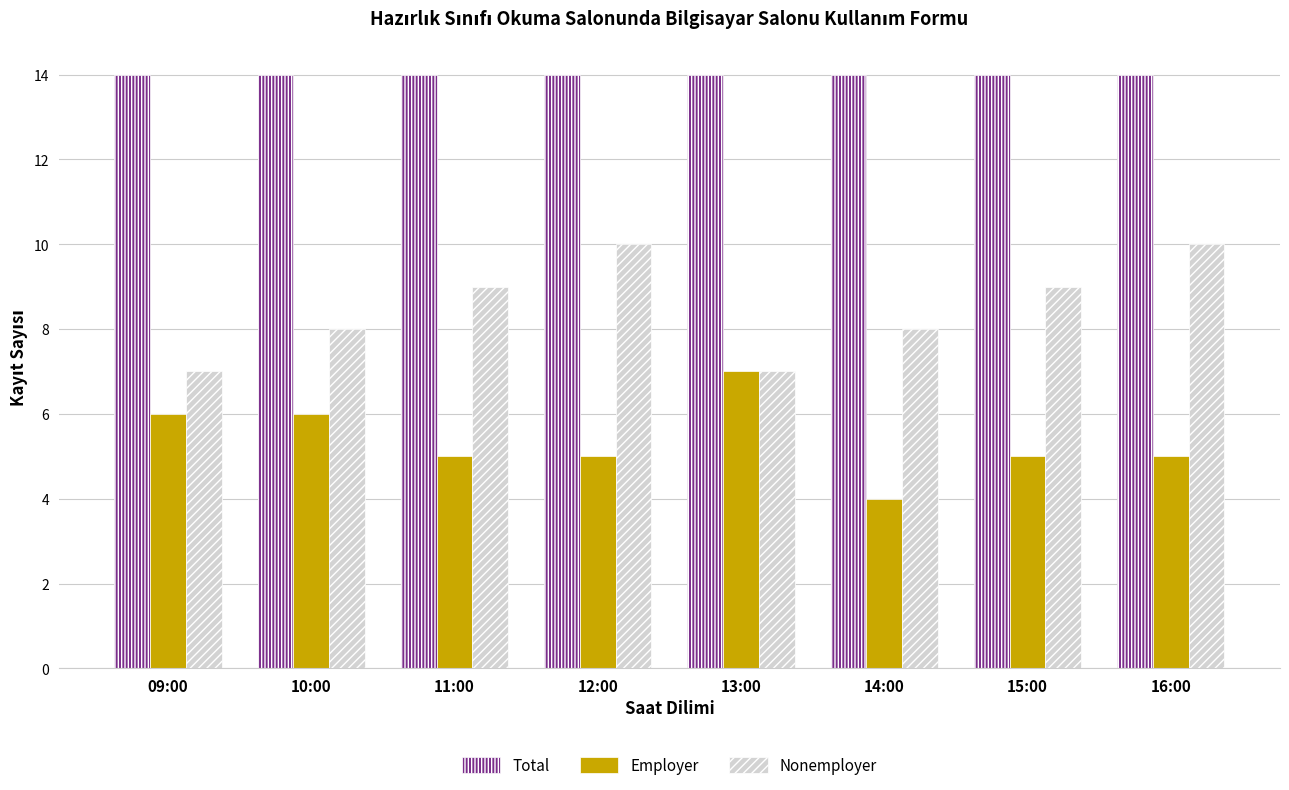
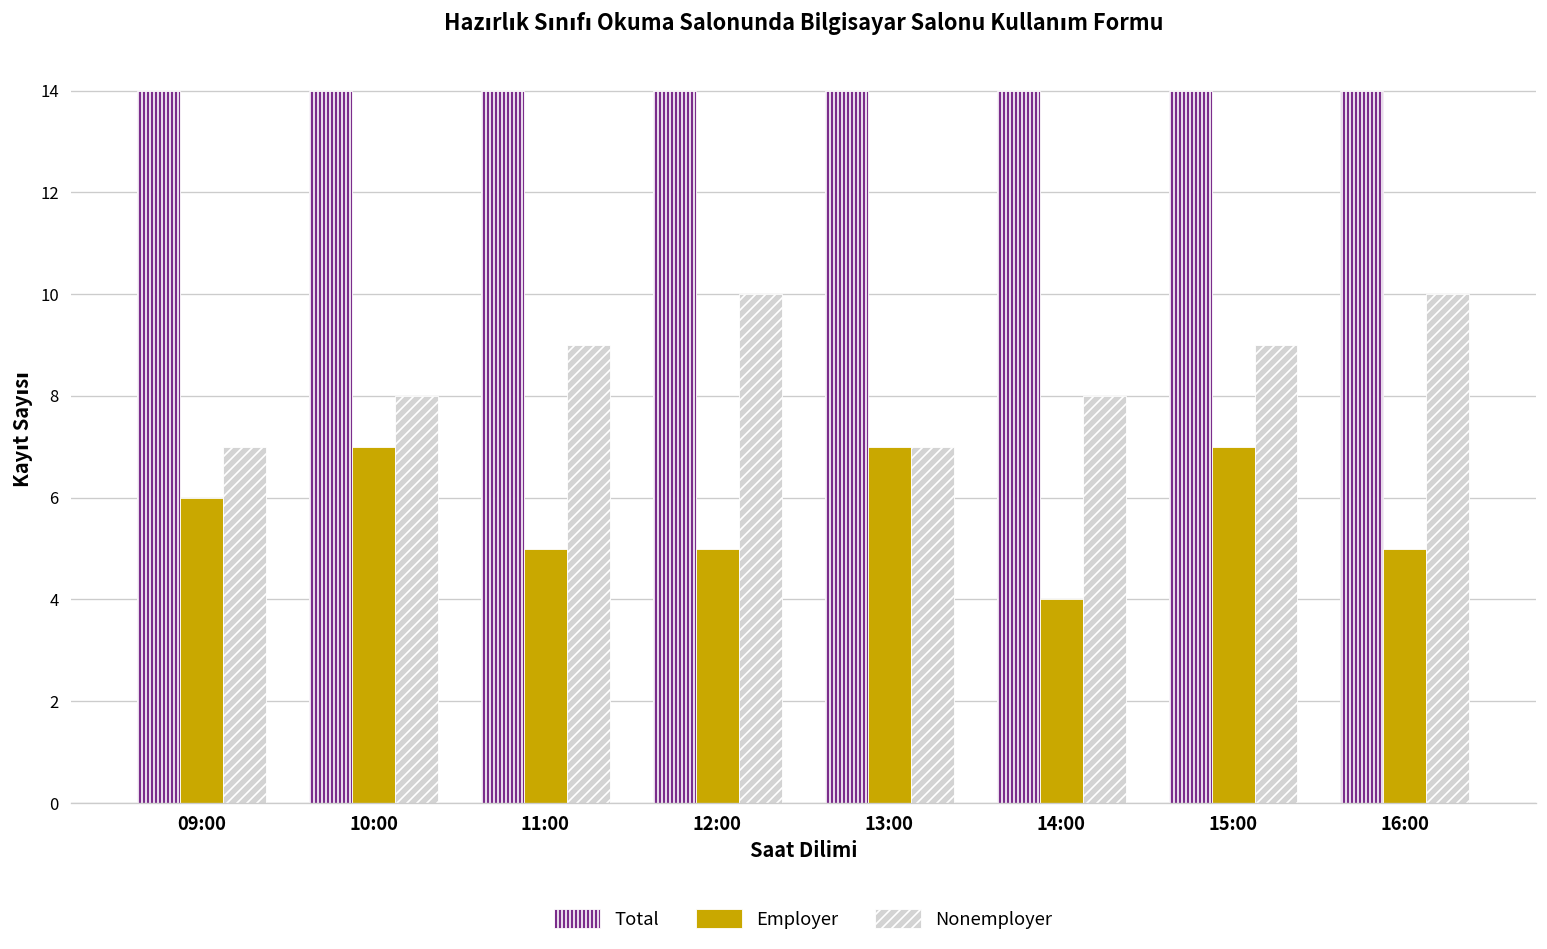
  {
    "Total": {
      "09:00": 14,
      "10:00": 14,
      "11:00": 14,
      "12:00": 14,
      "13:00": 14,
      "14:00": 14,
      "15:00": 14,
      "16:00": 14
    },
    "Employer": {
      "09:00": 6,
-     "10:00": 6,
+     "10:00": 7,
      "11:00": 5,
      "12:00": 5,
      "13:00": 7,
      "14:00": 4,
-     "15:00": 5,
+     "15:00": 7,
      "16:00": 5
    },
    "Nonemployer": {
      "09:00": 7,
      "10:00": 8,
      "11:00": 9,
      "12:00": 10,
      "13:00": 7,
      "14:00": 8,
      "15:00": 9,
      "16:00": 10
    }
  }
